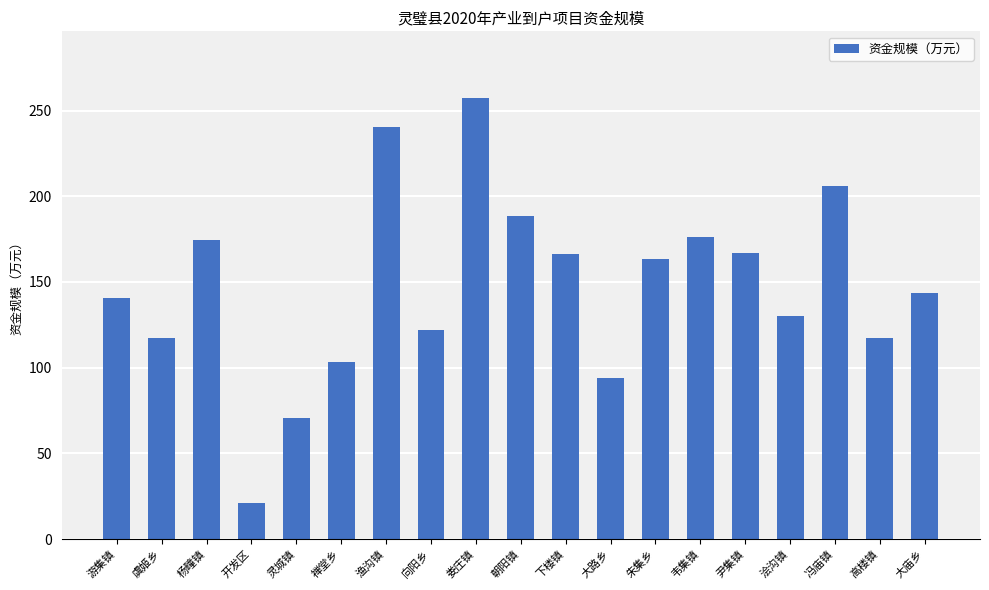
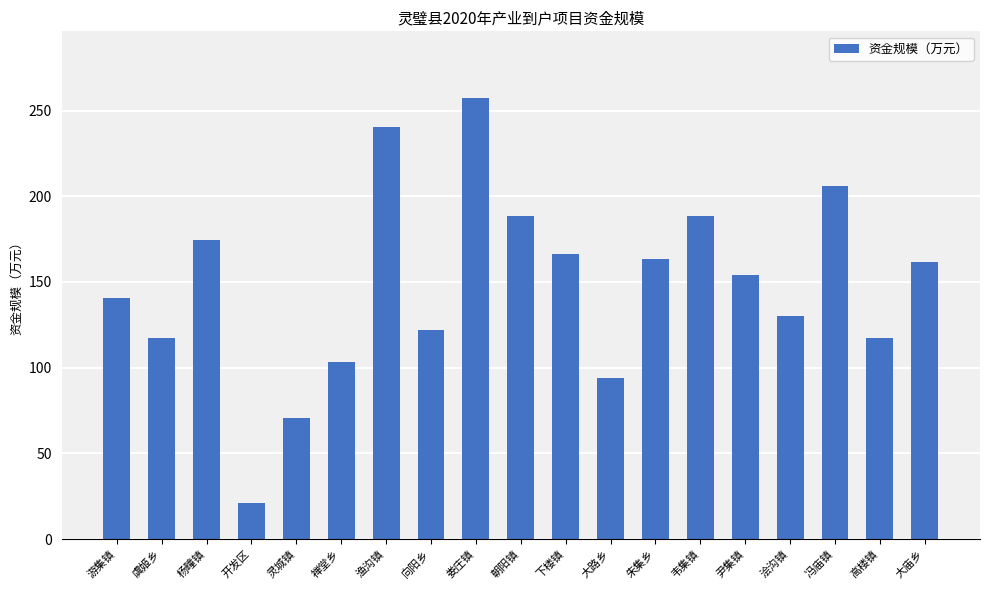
  {
    "游集镇": 140,
    "虞姬乡": 118,
    "杨疃镇": 174,
    "开发区": 21,
    "灵城镇": 71,
    "禅堂乡": 103,
    "渔沟镇": 241,
    "向阳乡": 122,
    "娄庄镇": 258,
    "朝阳镇": 189,
    "下楼镇": 166,
    "大路乡": 94,
    "朱集乡": 164,
-   "韦集镇": 176,
-   "尹集镇": 167,
+   "韦集镇": 189,
+   "尹集镇": 154,
    "浍沟镇": 130,
    "冯庙镇": 206,
    "高楼镇": 117,
-   "大庙乡": 143
+   "大庙乡": 162
  }
